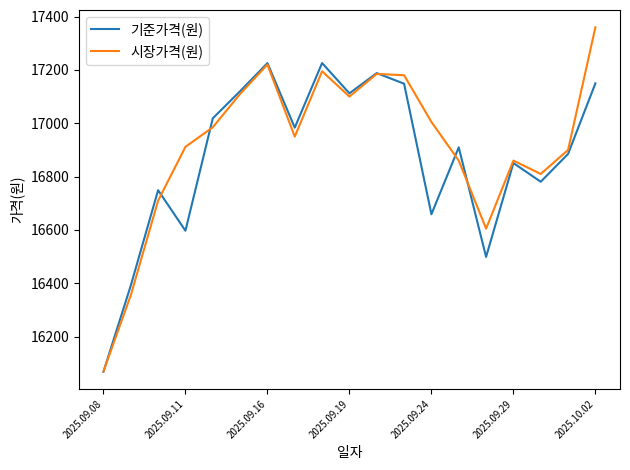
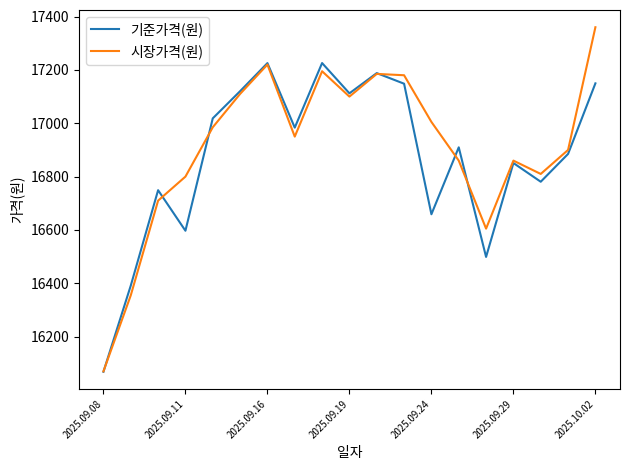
  {
    "기준가격(원)": {
      "2025.09.11": 16600,
      "2025.09.19": 17110,
      "2025.09.24": 16660,
      "2025.10.02": 17150
    },
    "시장가격(원)": {
-     "2025.09.11": 16910,
+     "2025.09.11": 16800,
      "2025.09.19": 17100,
      "2025.09.24": 17010,
      "2025.10.02": 17360
    }
  }
